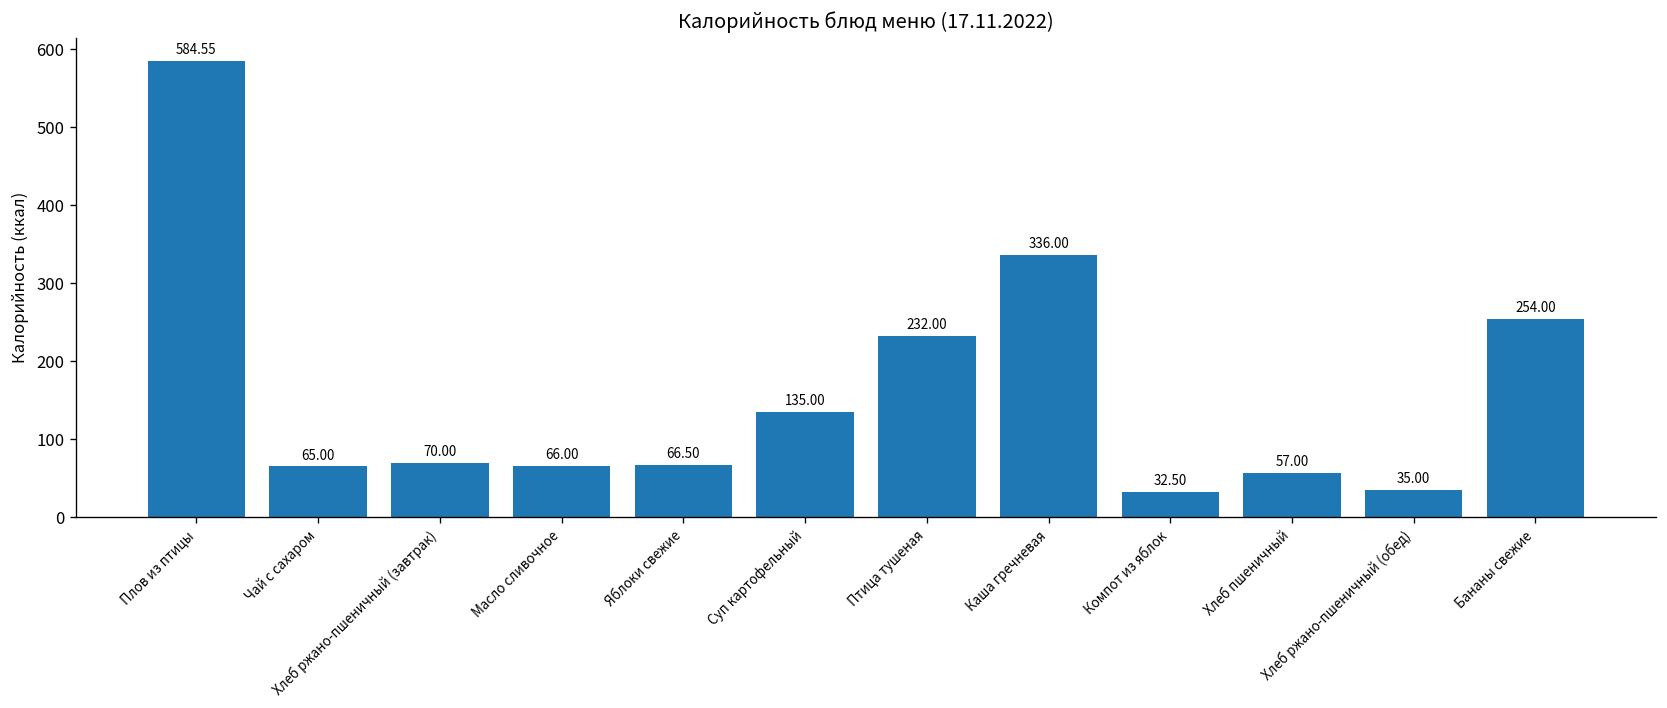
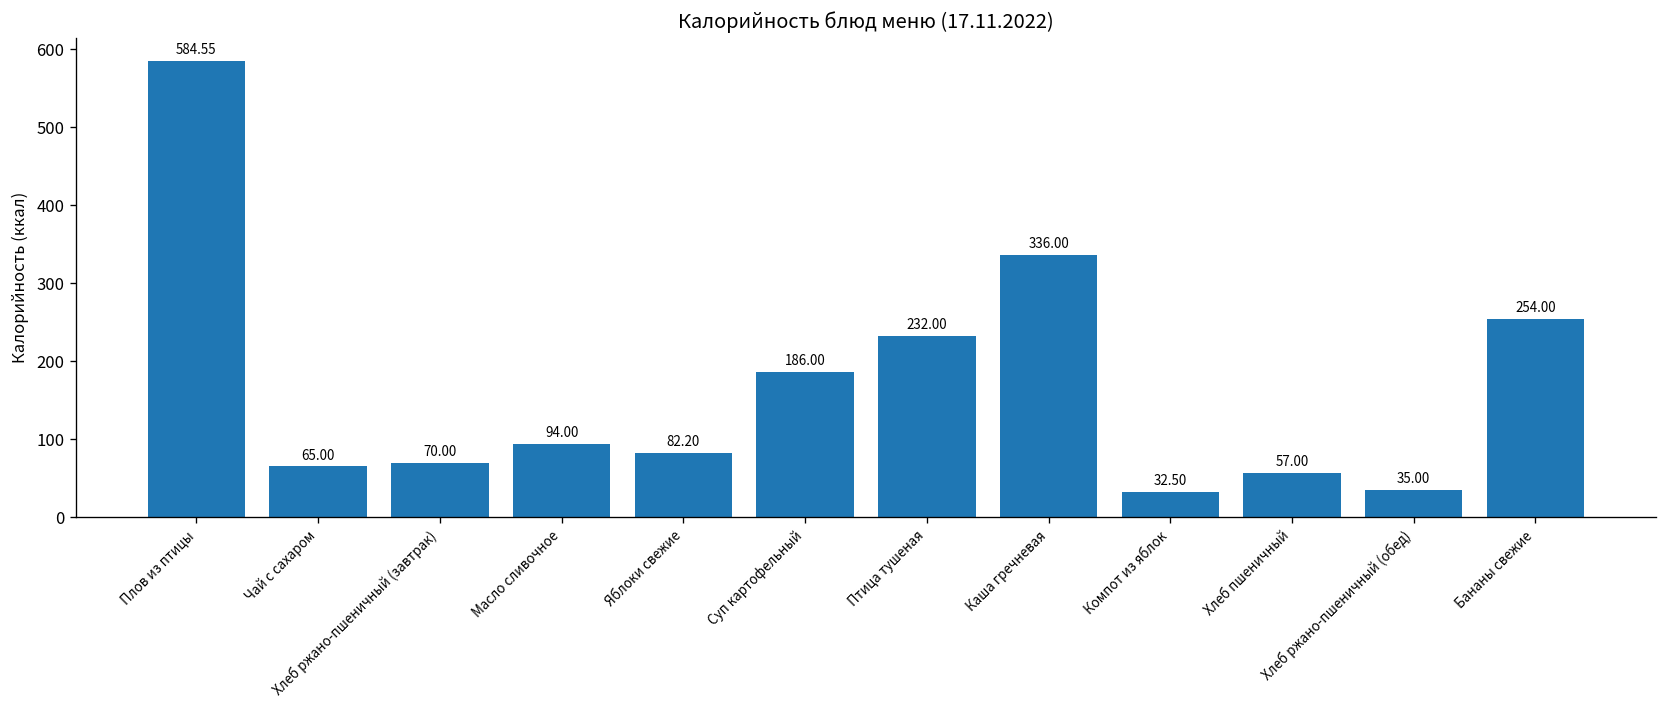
  {
    "Плов из птицы": 584.55,
    "Чай с сахаром": 65.00,
    "Хлеб ржано-пшеничный (завтрак)": 70.00,
-   "Масло сливочное": 66.00,
-   "Яблоки свежие": 66.50,
-   "Суп картофельный": 135.00,
+   "Масло сливочное": 94.00,
+   "Яблоки свежие": 82.20,
+   "Суп картофельный": 186.00,
    "Птица тушеная": 232.00,
    "Каша гречневая": 336.00,
    "Компот из яблок": 32.50,
    "Хлеб пшеничный": 57.00,
    "Хлеб ржано-пшеничный (обед)": 35.00,
    "Бананы свежие": 254.00
  }
